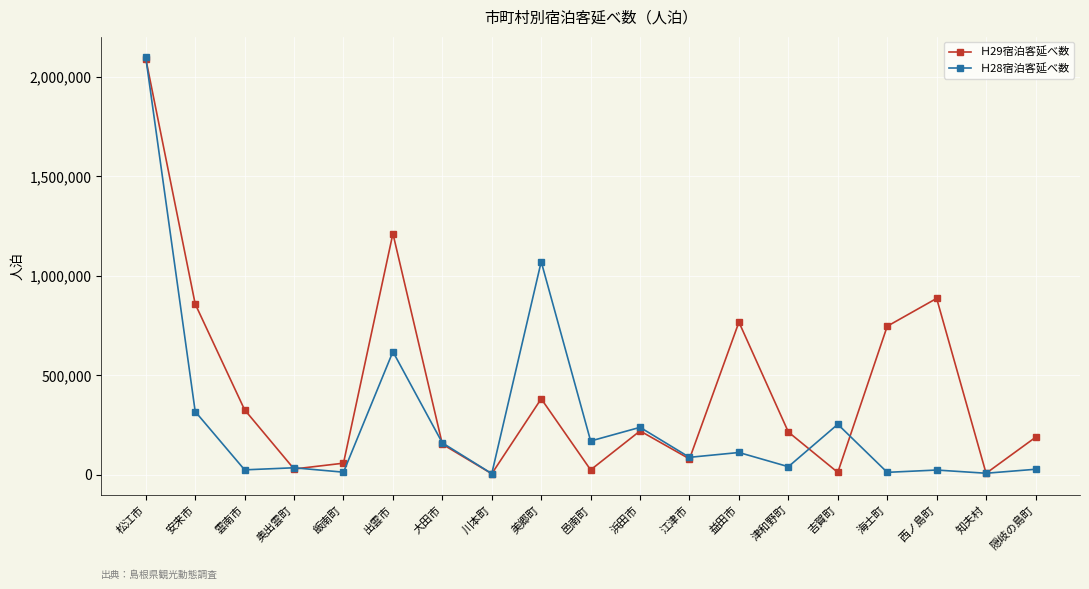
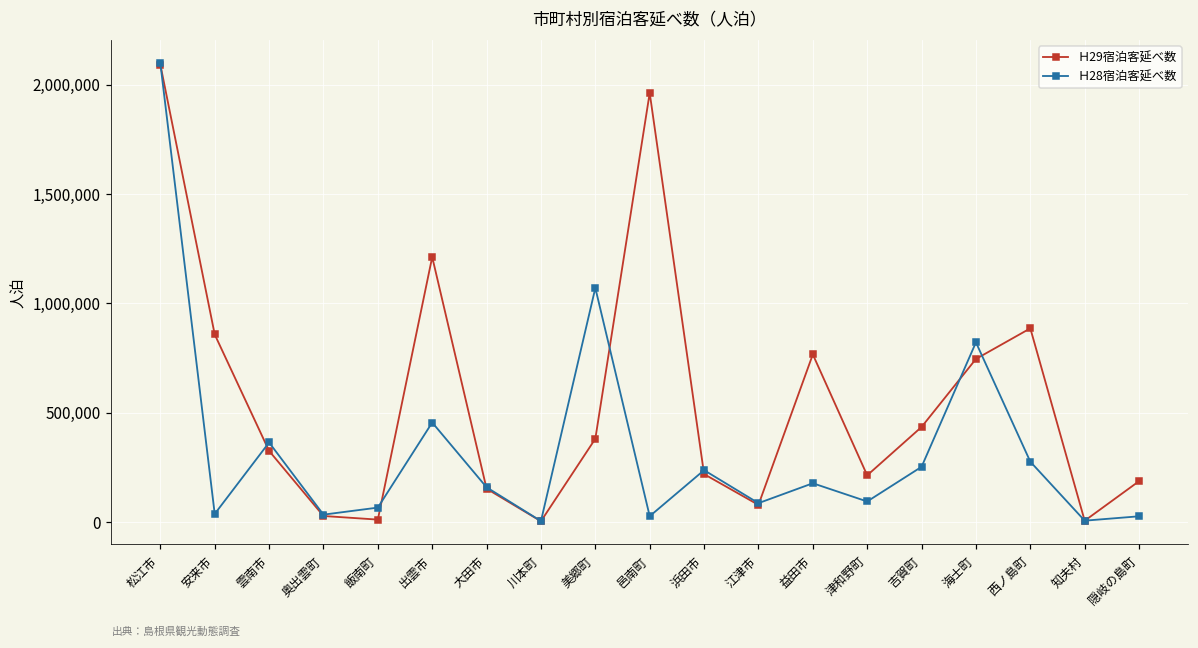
  {
    "Ｈ29宿泊客延べ数": {
      "安来市": "860,000",
      "雲南市": "330,000",
-     "飯南町": "60,000",
+     "飯南町": "10,000",
      "出雲市": "1,210,000",
      "美郷町": "380,000",
-     "邑南町": "20,000",
+     "邑南町": "1,960,000",
      "浜田市": "220,000",
      "益田市": "770,000",
      "津和野町": "210,000",
-     "吉賀町": "10,000",
+     "吉賀町": "430,000",
      "海士町": "750,000",
      "西ノ島町": "890,000",
      "隠岐の島町": "190,000"
    },
    "Ｈ28宿泊客延べ数": {
-     "安来市": "320,000",
-     "雲南市": "20,000",
-     "飯南町": "10,000",
-     "出雲市": "620,000",
+     "安来市": "40,000",
+     "雲南市": "360,000",
+     "飯南町": "70,000",
+     "出雲市": "460,000",
      "美郷町": "1,070,000",
-     "邑南町": "170,000",
+     "邑南町": "30,000",
      "浜田市": "240,000",
-     "益田市": "110,000",
-     "津和野町": "40,000",
+     "益田市": "180,000",
+     "津和野町": "90,000",
      "吉賀町": "250,000",
-     "海士町": "10,000",
-     "西ノ島町": "20,000",
+     "海士町": "820,000",
+     "西ノ島町": "280,000",
      "隠岐の島町": "30,000"
    }
  }
